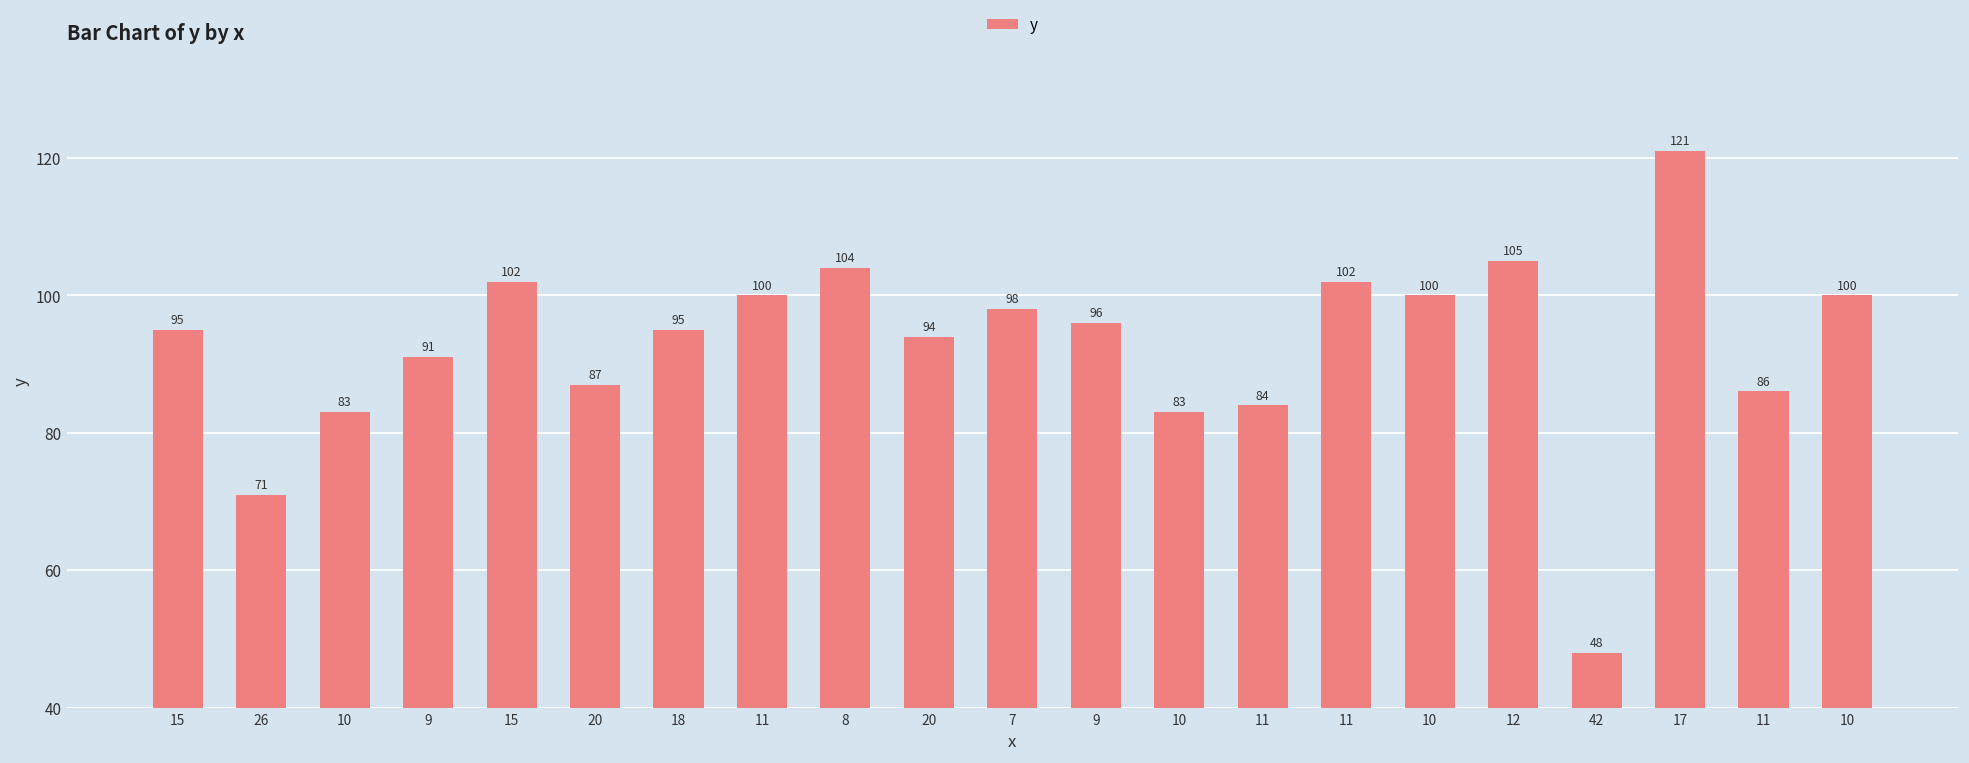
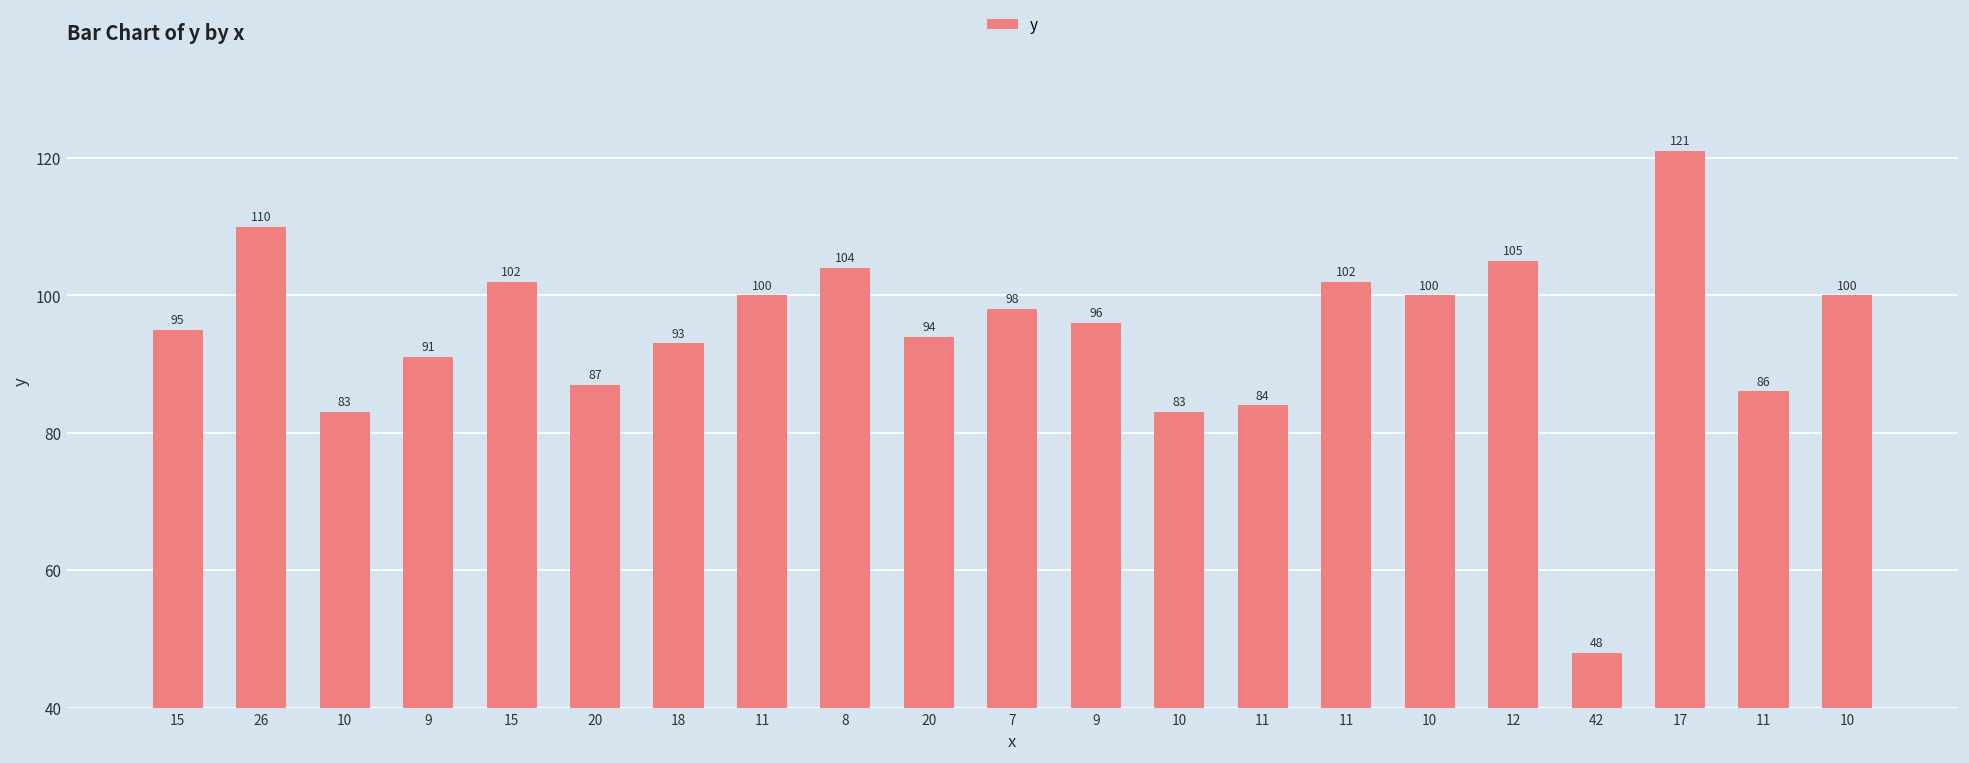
  {
-   "26": 71,
-   "18": 95,
+   "26": 110,
+   "18": 93,
    "8": 104,
    "7": 98,
    "12": 105,
    "42": 48,
    "17": 121
  }
